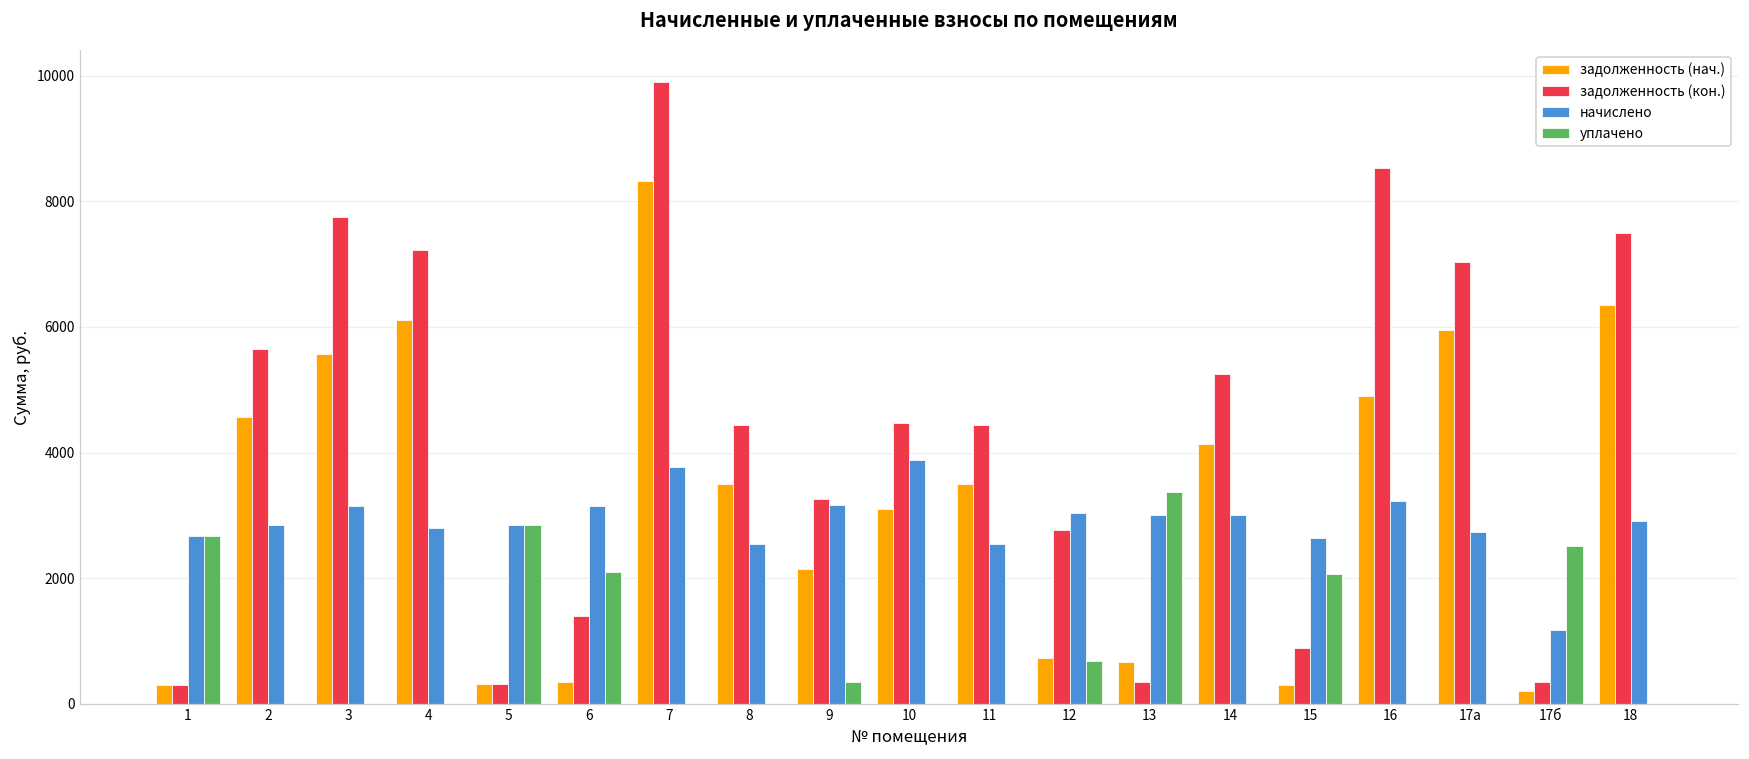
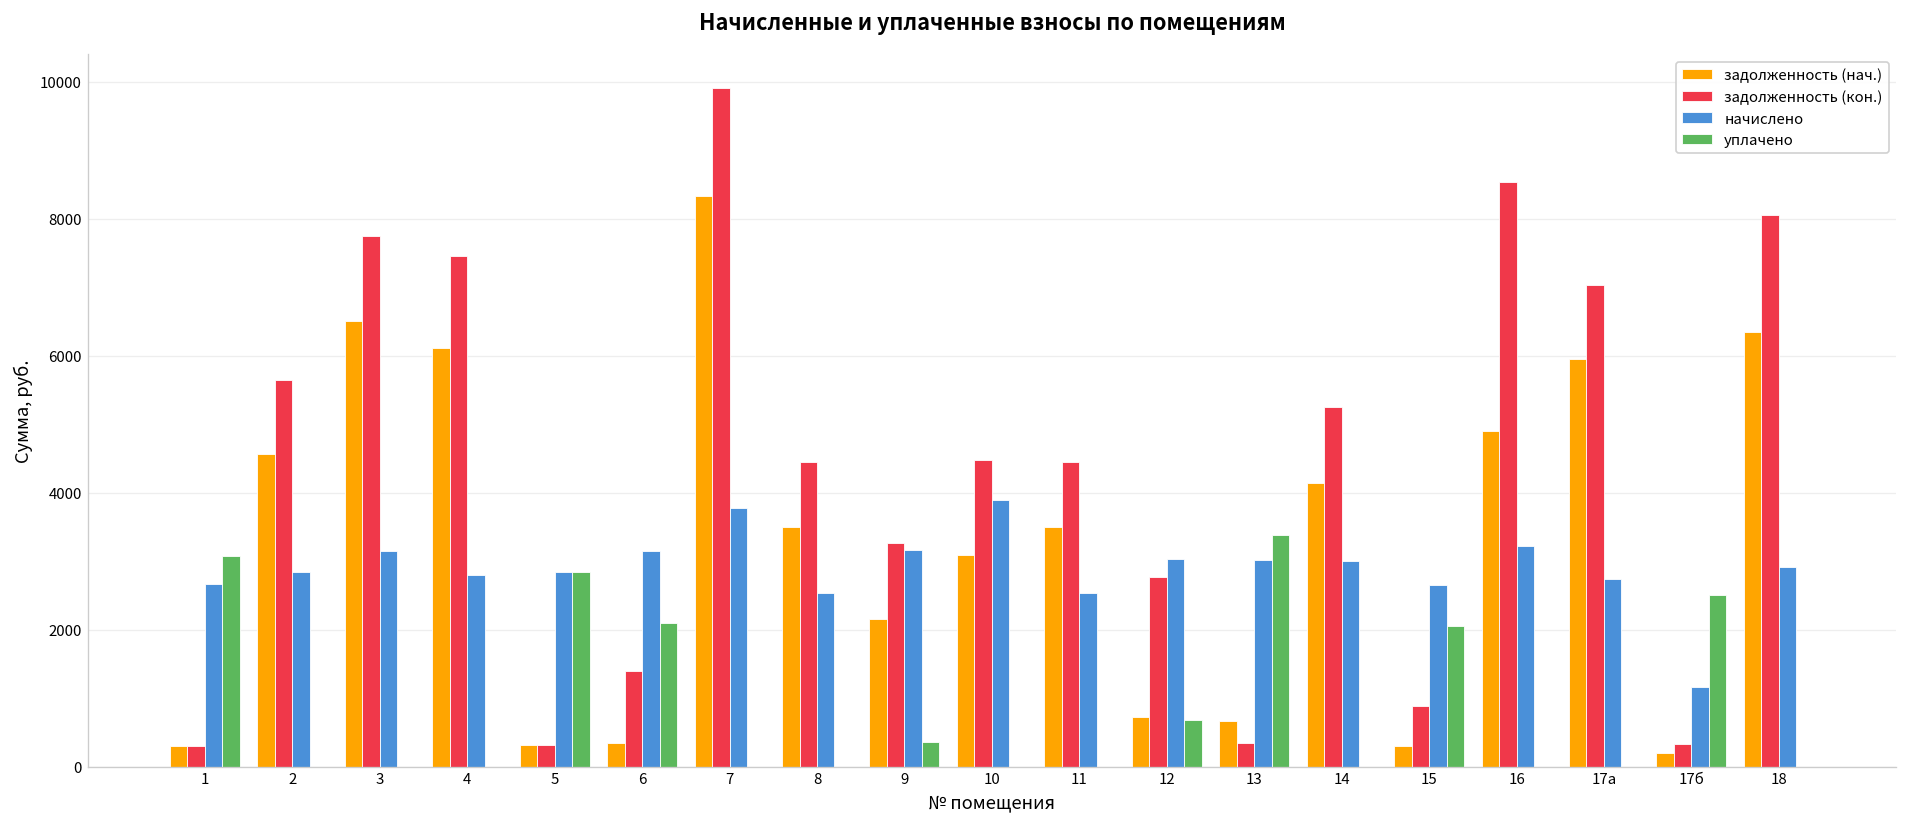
  {
    "задолженность (нач.)": {
      "1": 300,
      "2": 4600,
-     "3": 5600,
+     "3": 6500,
      "4": 6100,
      "5": 300,
      "6": 300,
      "7": 8300,
      "8": 3500,
      "9": 2100,
      "10": 3100,
      "11": 3500,
      "12": 700,
      "13": 700,
      "14": 4100,
      "15": 300,
      "16": 4900,
      "17а": 6000,
      "17б": 200,
      "18": 6300
    },
    "задолженность (кон.)": {
      "1": 300,
      "2": 5600,
      "3": 7800,
-     "4": 7200,
+     "4": 7500,
      "5": 300,
      "6": 1400,
      "7": 9900,
      "8": 4400,
      "9": 3300,
      "10": 4500,
      "11": 4400,
      "12": 2800,
      "13": 300,
      "14": 5300,
      "15": 900,
      "16": 8500,
      "17а": 7000,
      "17б": 300,
-     "18": 7500
+     "18": 8000
    },
    "начислено": {
      "1": 2700,
      "2": 2800,
      "3": 3100,
      "4": 2800,
      "5": 2800,
      "6": 3100,
      "7": 3800,
      "8": 2500,
      "9": 3200,
      "10": 3900,
      "11": 2500,
      "12": 3000,
      "13": 3000,
      "14": 3000,
      "15": 2600,
      "16": 3200,
      "17а": 2700,
      "17б": 1200,
      "18": 2900
    },
    "уплачено": {
-     "1": 2700,
+     "1": 3100,
      "2": 0,
      "3": 0,
      "4": 0,
      "5": 2800,
      "6": 2100,
      "7": 0,
      "8": 0,
      "9": 400,
      "10": 0,
      "11": 0,
      "12": 700,
      "13": 3400,
      "14": 0,
      "15": 2100,
      "16": 0,
      "17а": 0,
      "17б": 2500,
      "18": 0
    }
  }
